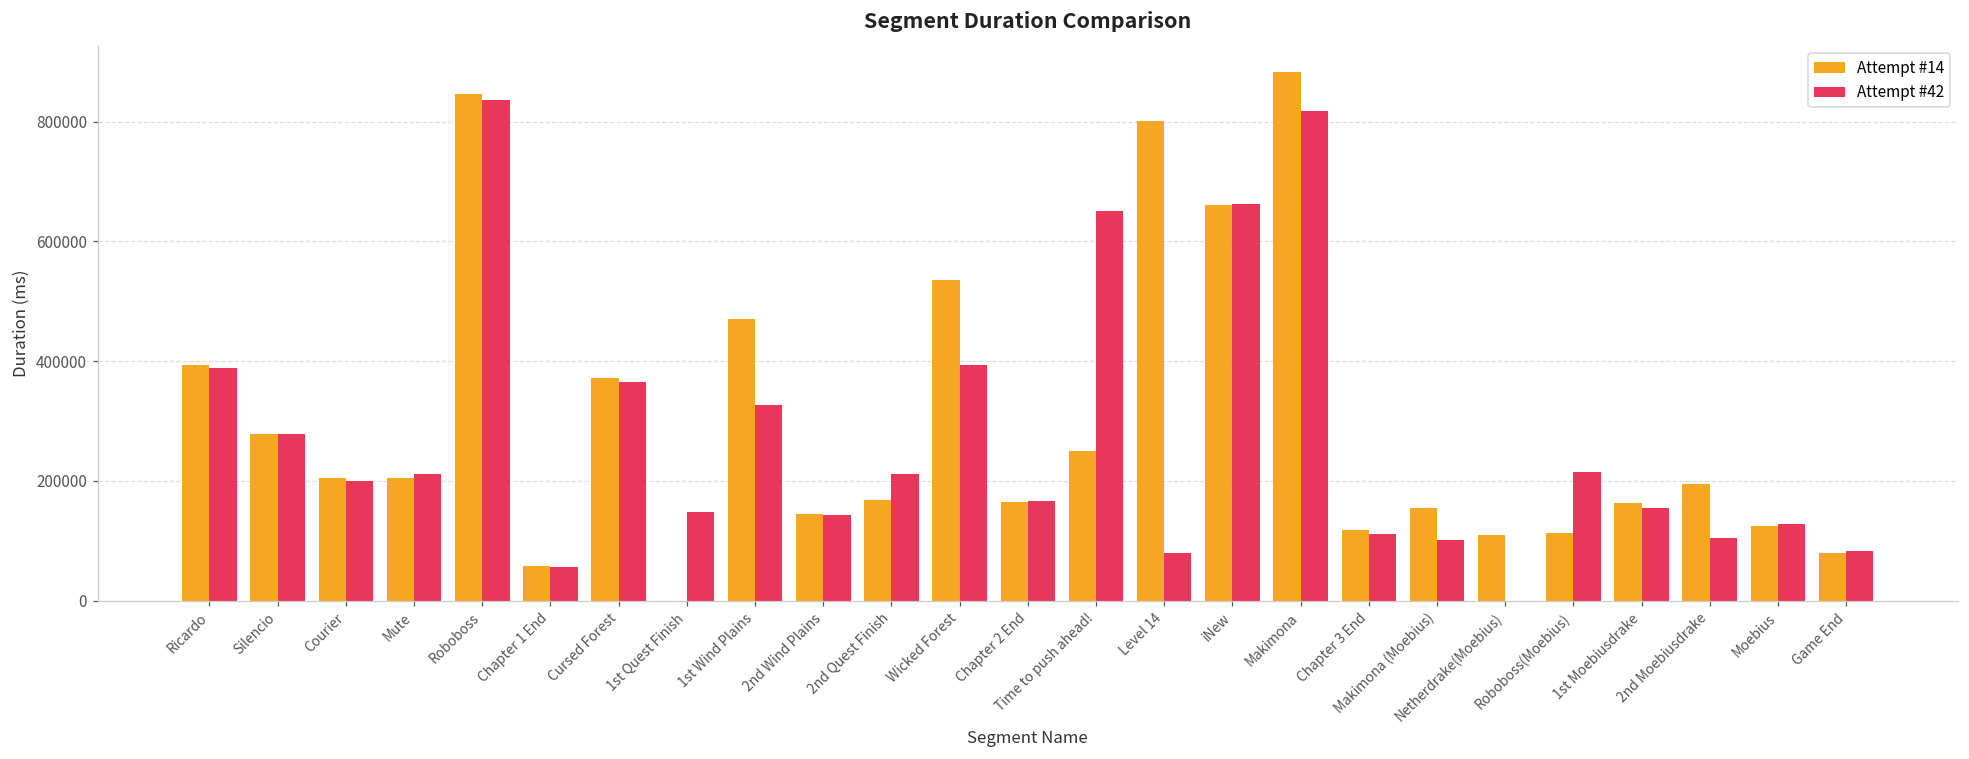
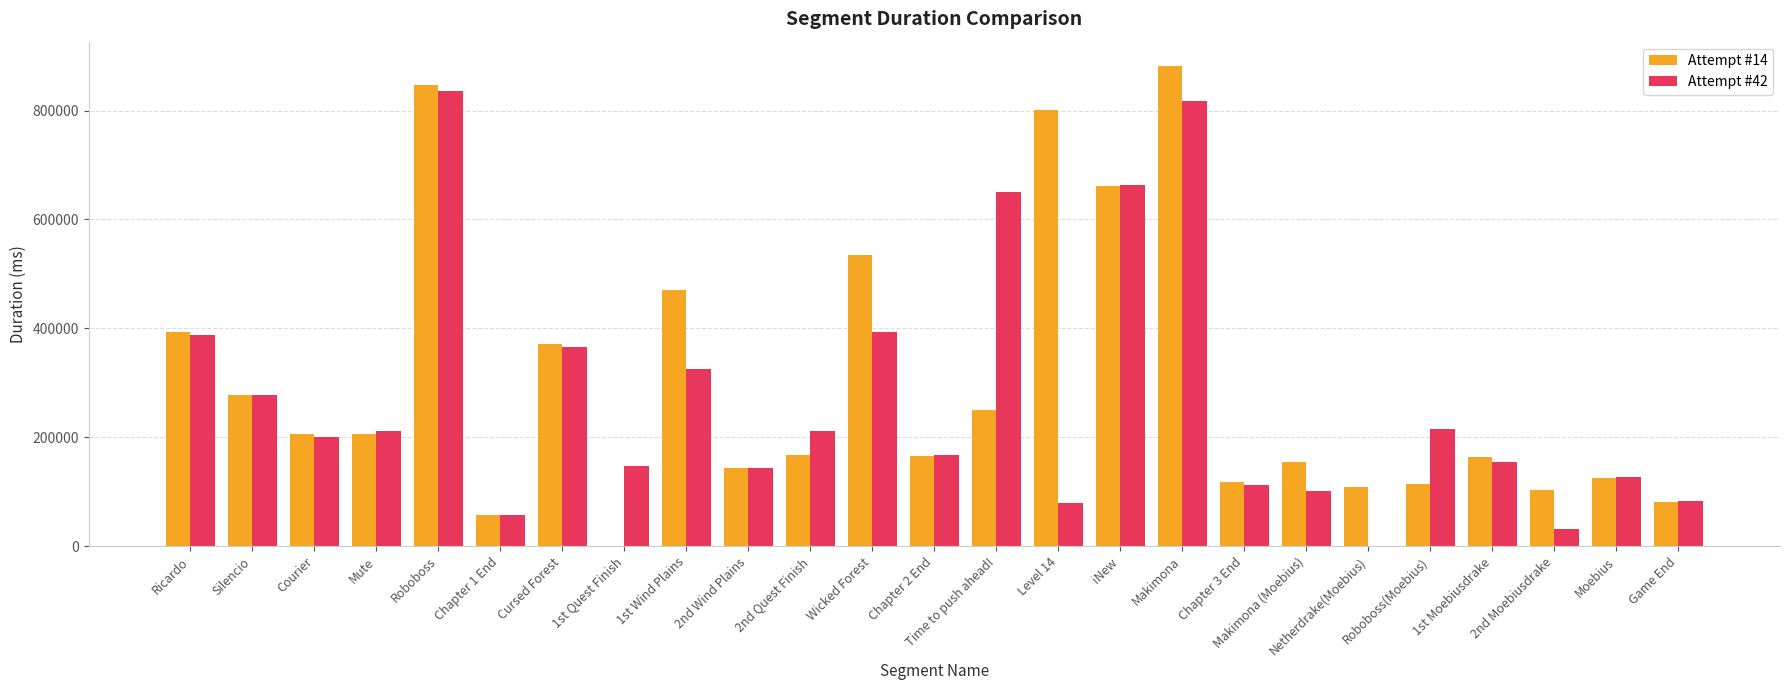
  {
    "Attempt #14": {
      "Ricardo": 390000,
      "Silencio": 280000,
      "Courier": 210000,
      "Mute": 210000,
      "Roboboss": 850000,
      "Chapter 1 End": 60000,
      "Cursed Forest": 370000,
      "1st Quest Finish": 0,
      "1st Wind Plains": 470000,
      "2nd Wind Plains": 140000,
      "2nd Quest Finish": 170000,
      "Wicked Forest": 540000,
      "Chapter 2 End": 160000,
      "Time to push ahead!": 250000,
      "Level 14": 800000,
      "iNew": 660000,
      "Makimona": 880000,
      "Chapter 3 End": 120000,
      "Makimona (Moebius)": 150000,
      "Netherdrake(Moebius)": 110000,
      "Roboboss(Moebius)": 110000,
      "1st Moebiusdrake": 160000,
-     "2nd Moebiusdrake": 190000,
+     "2nd Moebiusdrake": 100000,
      "Moebius": 130000,
      "Game End": 80000
    },
    "Attempt #42": {
      "Ricardo": 390000,
      "Silencio": 280000,
      "Courier": 200000,
      "Mute": 210000,
      "Roboboss": 840000,
      "Chapter 1 End": 60000,
      "Cursed Forest": 370000,
      "1st Quest Finish": 150000,
      "1st Wind Plains": 330000,
      "2nd Wind Plains": 140000,
      "2nd Quest Finish": 210000,
      "Wicked Forest": 390000,
      "Chapter 2 End": 170000,
      "Time to push ahead!": 650000,
      "Level 14": 80000,
      "iNew": 660000,
      "Makimona": 820000,
      "Chapter 3 End": 110000,
      "Makimona (Moebius)": 100000,
      "Netherdrake(Moebius)": 0,
      "Roboboss(Moebius)": 220000,
      "1st Moebiusdrake": 150000,
-     "2nd Moebiusdrake": 100000,
+     "2nd Moebiusdrake": 30000,
      "Moebius": 130000,
      "Game End": 80000
    }
  }
